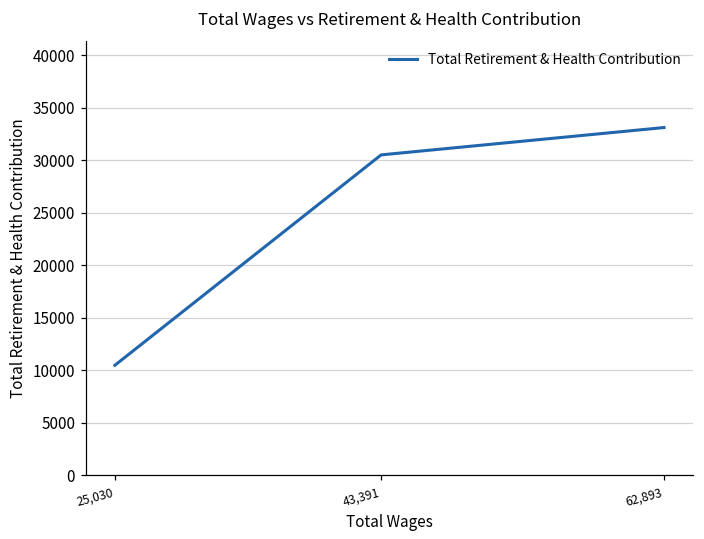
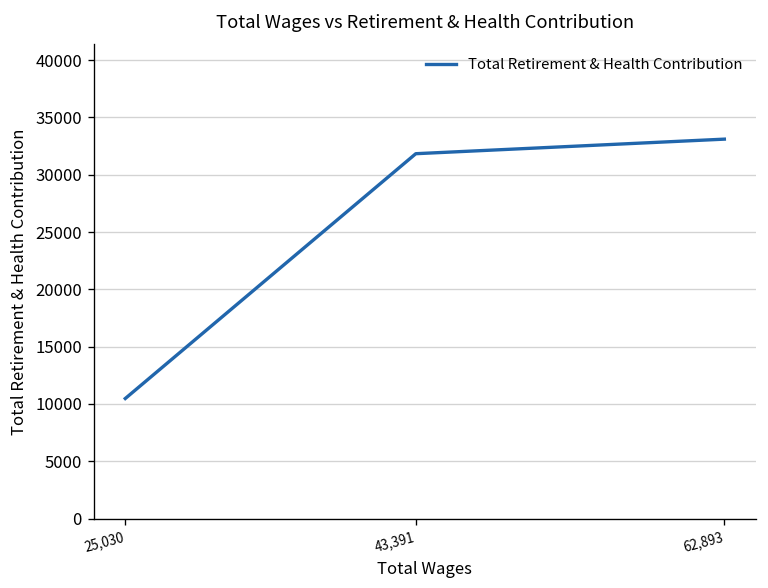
  {
    "25,030": 10000,
-   "43,391": 31000,
+   "43,391": 32000,
    "62,893": 33000
  }
